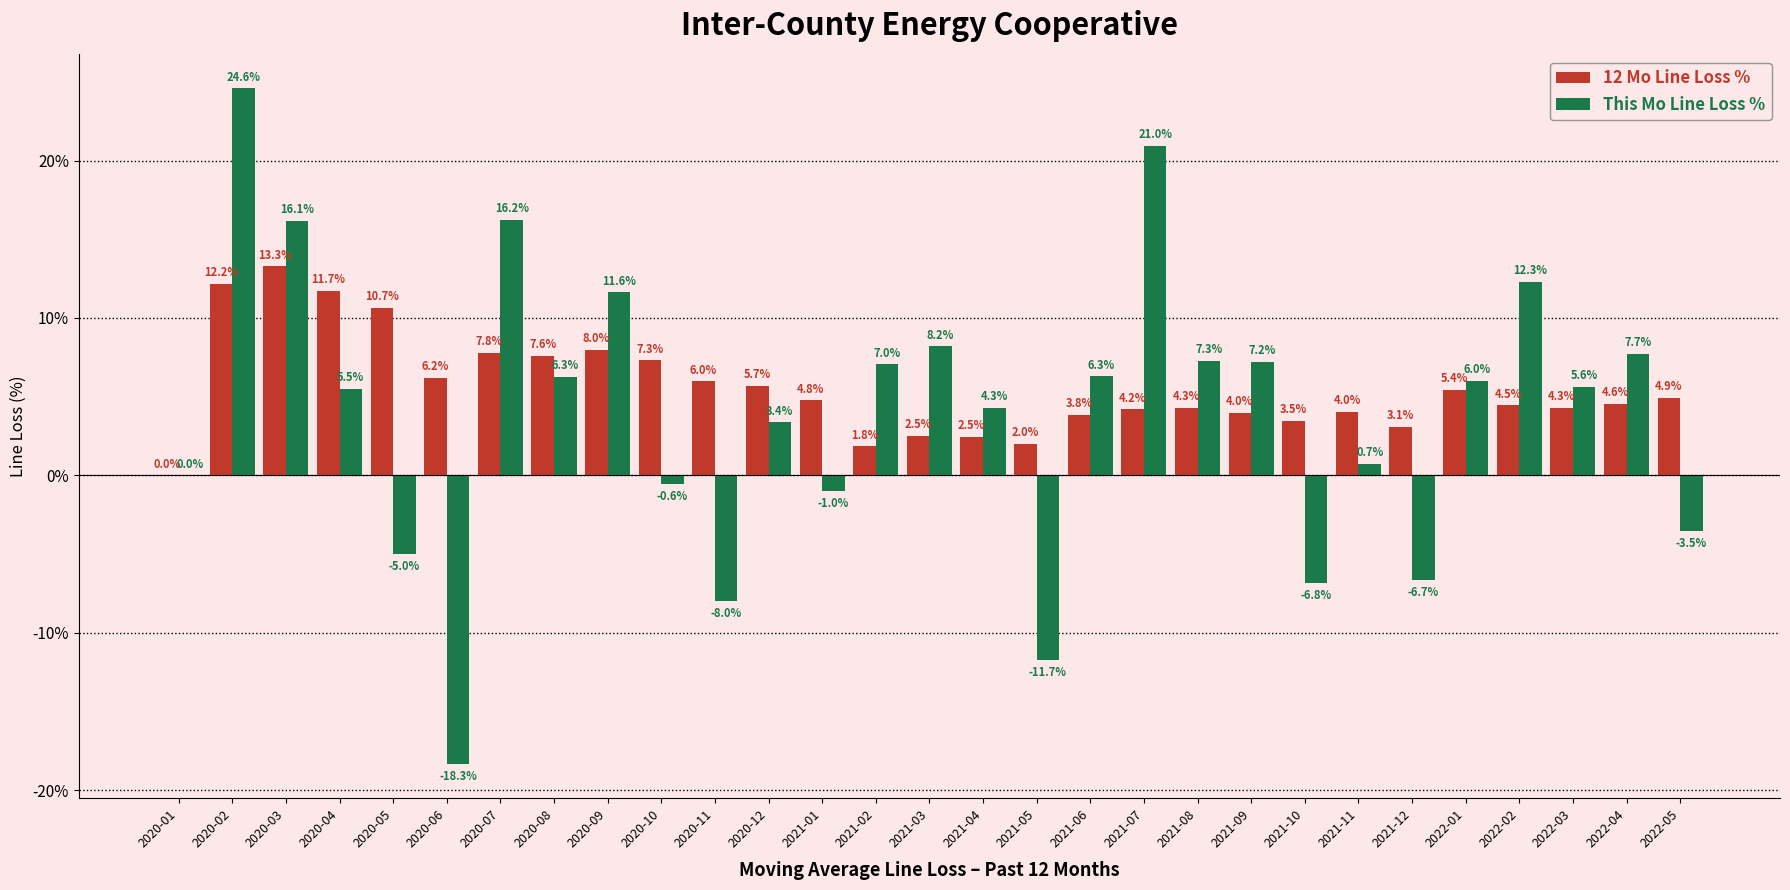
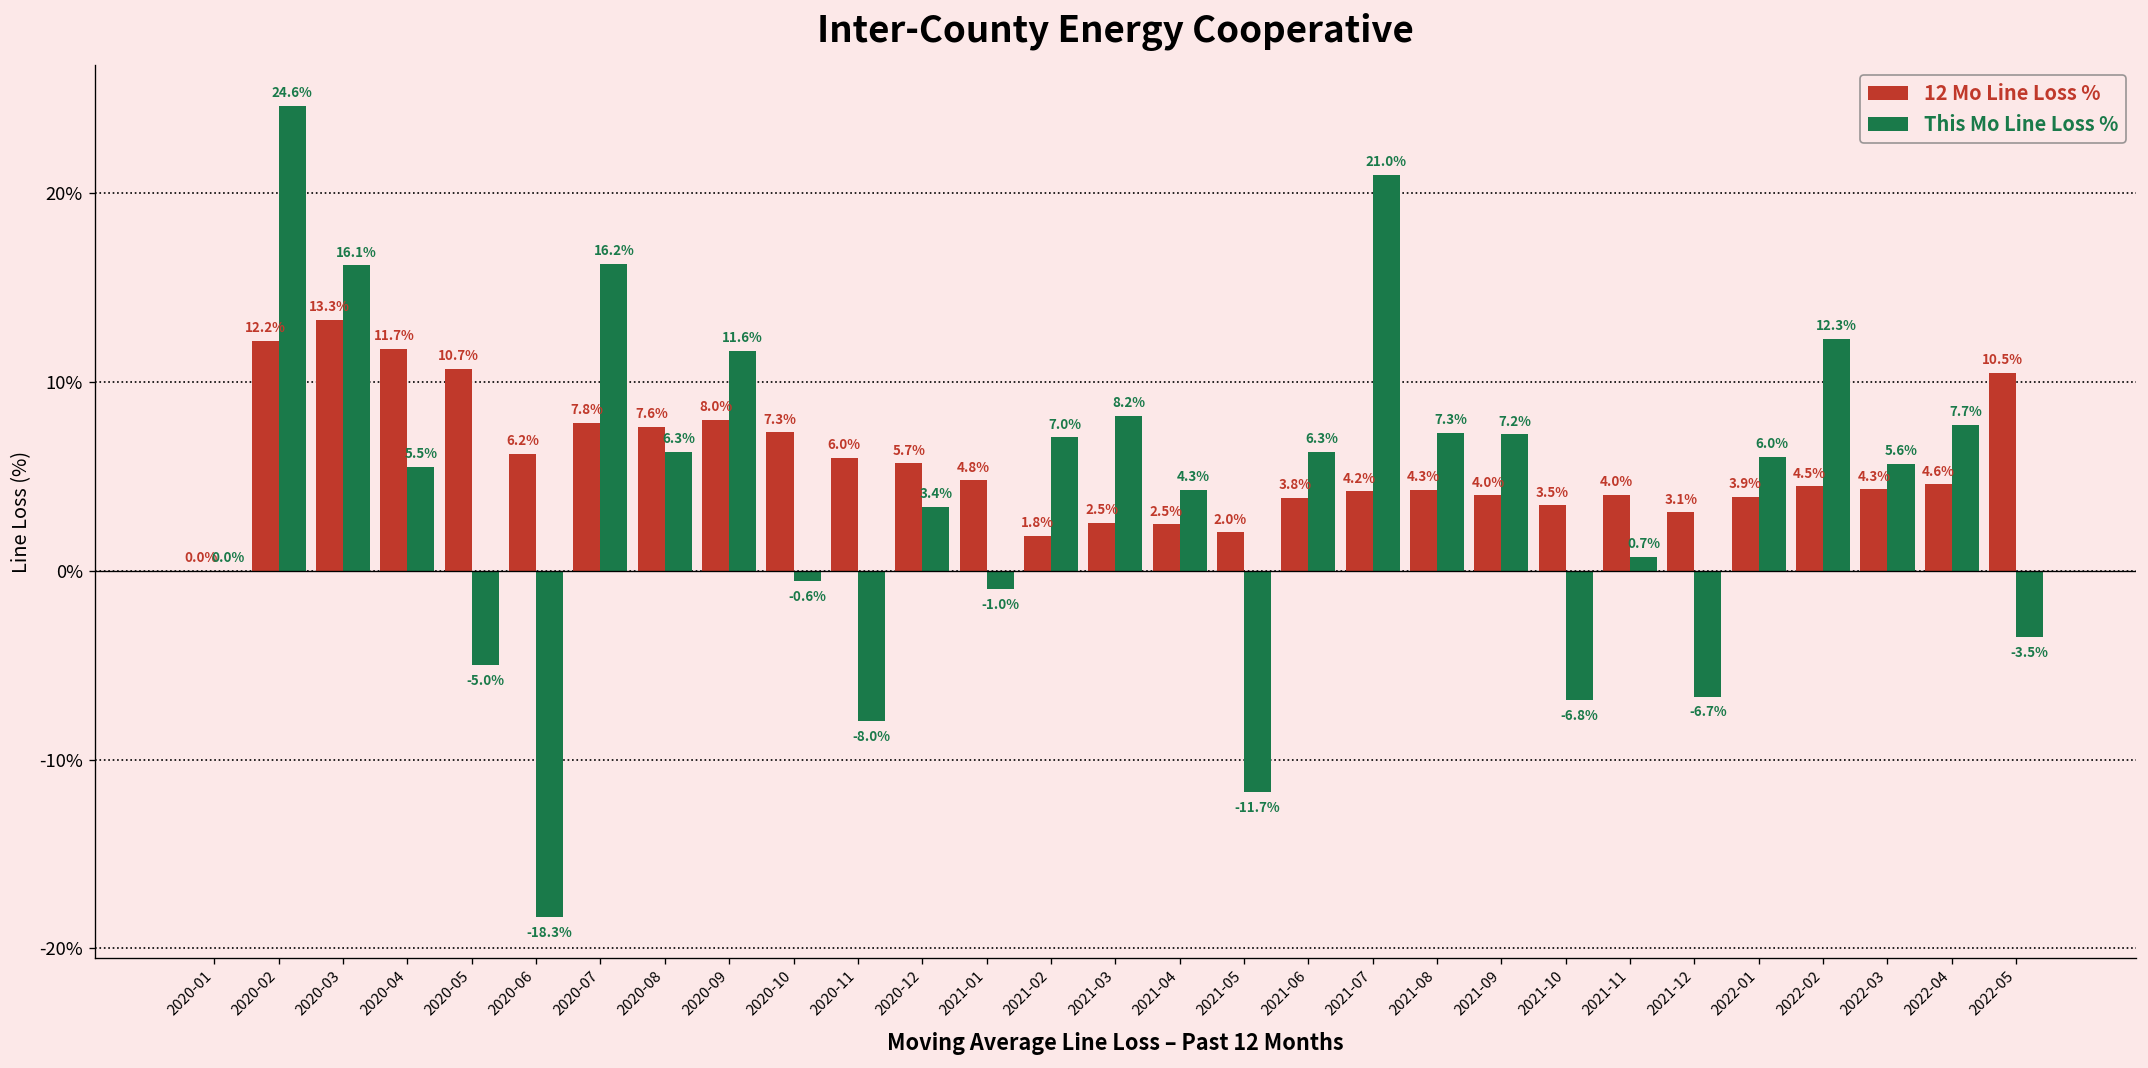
  {
    "12 Mo Line Loss %": {
      "2020-02": "12.2%",
      "2020-03": "13.3%",
      "2020-04": "11.7%",
      "2020-05": "10.7%",
      "2020-06": "6.2%",
      "2020-07": "7.8%",
      "2020-08": "7.6%",
      "2020-09": "8.0%",
      "2020-10": "7.3%",
      "2020-11": "6.0%",
      "2020-12": "5.7%",
      "2021-01": "4.8%",
      "2021-02": "1.8%",
      "2021-03": "2.5%",
      "2021-04": "2.5%",
      "2021-05": "2.0%",
      "2021-06": "3.8%",
      "2021-07": "4.2%",
      "2021-08": "4.3%",
      "2021-09": "4.0%",
      "2021-10": "3.5%",
      "2021-11": "4.0%",
      "2021-12": "3.1%",
-     "2022-01": "5.4%",
+     "2022-01": "3.9%",
      "2022-02": "4.5%",
      "2022-03": "4.3%",
      "2022-04": "4.6%",
-     "2022-05": "4.9%"
+     "2022-05": "10.5%"
    },
    "This Mo Line Loss %": {
      "2020-02": "24.6%",
      "2020-03": "16.1%",
      "2020-04": "5.5%",
      "2020-05": "-5.0%",
      "2020-06": "-18.3%",
      "2020-07": "16.2%",
      "2020-08": "6.3%",
      "2020-09": "11.6%",
      "2020-10": "-0.6%",
      "2020-11": "-8.0%",
      "2020-12": "3.4%",
      "2021-01": "-1.0%",
      "2021-02": "7.0%",
      "2021-03": "8.2%",
      "2021-04": "4.3%",
      "2021-05": "-11.7%",
      "2021-06": "6.3%",
      "2021-07": "21.0%",
      "2021-08": "7.3%",
      "2021-09": "7.2%",
      "2021-10": "-6.8%",
      "2021-11": "0.7%",
      "2021-12": "-6.7%",
      "2022-01": "6.0%",
      "2022-02": "12.3%",
      "2022-03": "5.6%",
      "2022-04": "7.7%",
      "2022-05": "-3.5%"
    }
  }
